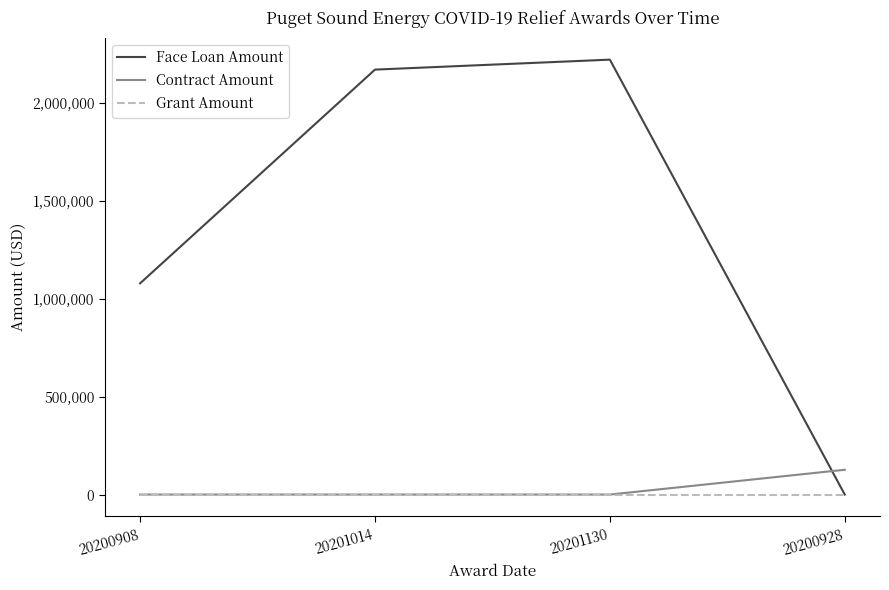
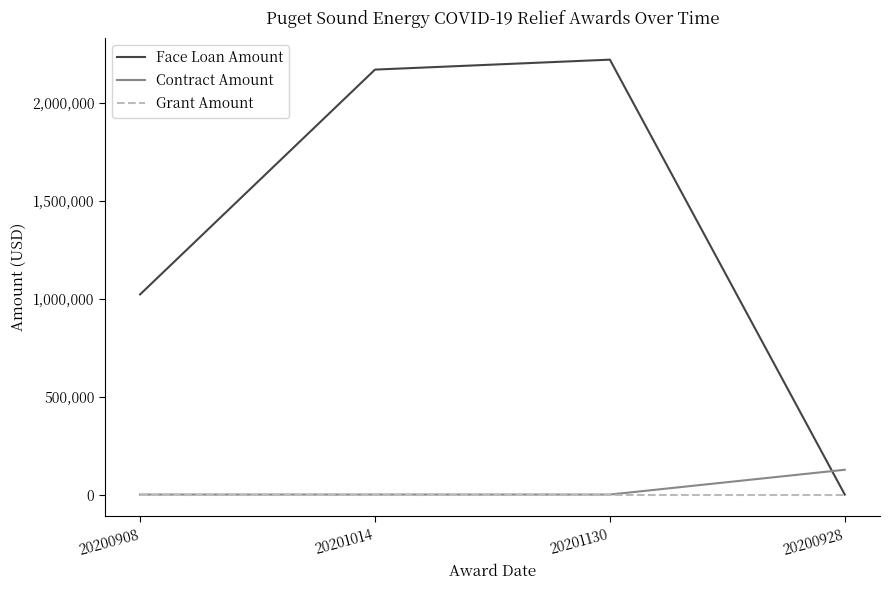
  {
    "Face Loan Amount": {
-     "20200908": "1,080,000",
+     "20200908": "1,020,000",
      "20201014": "2,170,000",
      "20201130": "2,220,000"
    },
    "Contract Amount": {
      "20200928": "130,000"
    }
  }
